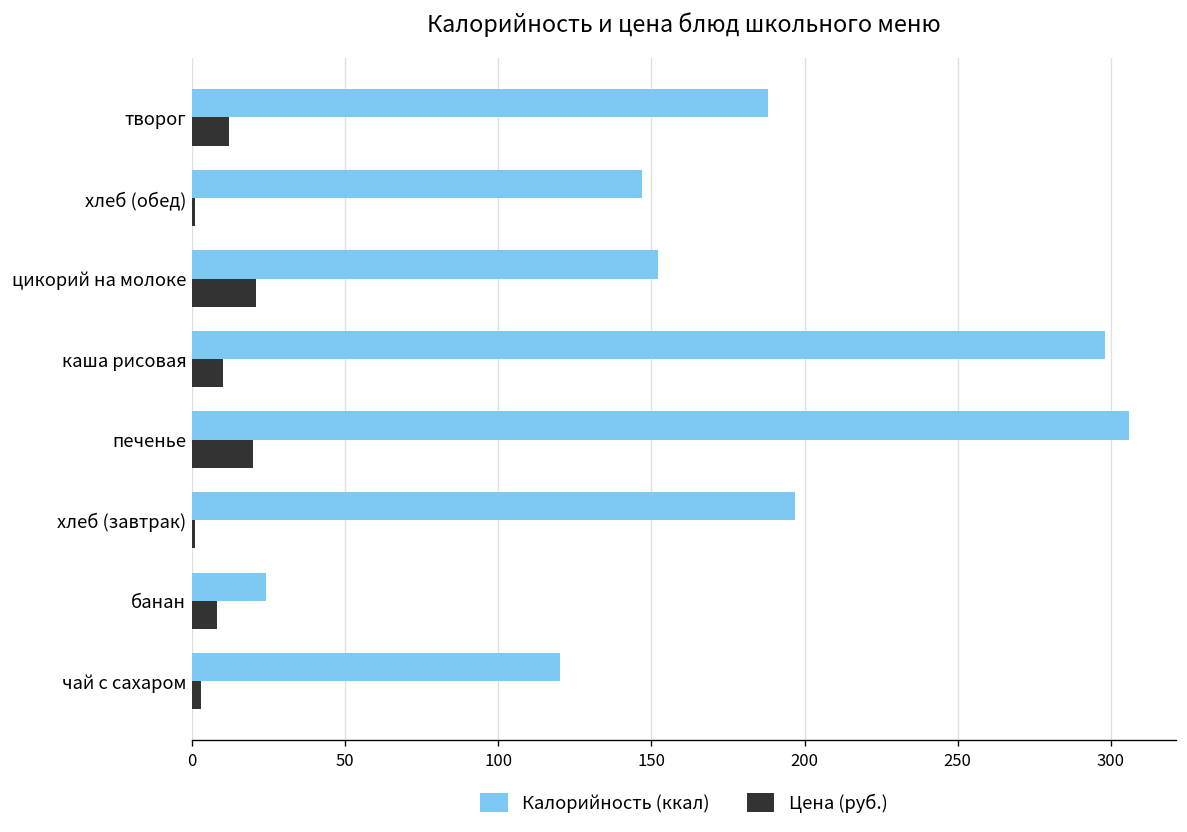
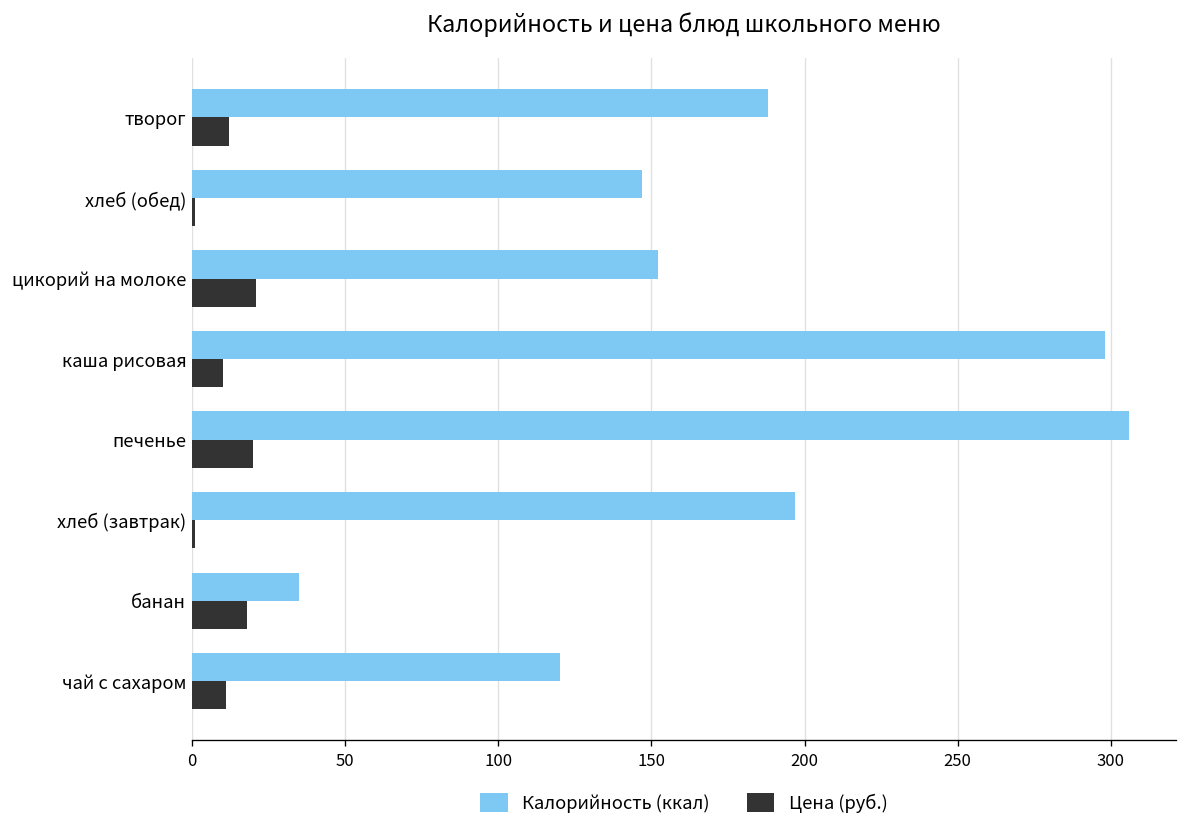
  {
    "Калорийность (ккал)": {
      "творог": 188,
      "хлеб (обед)": 147,
      "цикорий на молоке": 152,
      "каша рисовая": 298,
      "печенье": 306,
      "хлеб (завтрак)": 197,
-     "банан": 24,
+     "банан": 35,
      "чай с сахаром": 120
    },
    "Цена (руб.)": {
      "творог": 12,
      "цикорий на молоке": 21,
      "каша рисовая": 10,
      "печенье": 20,
-     "банан": 8,
-     "чай с сахаром": 3
+     "банан": 18,
+     "чай с сахаром": 11
    }
  }
